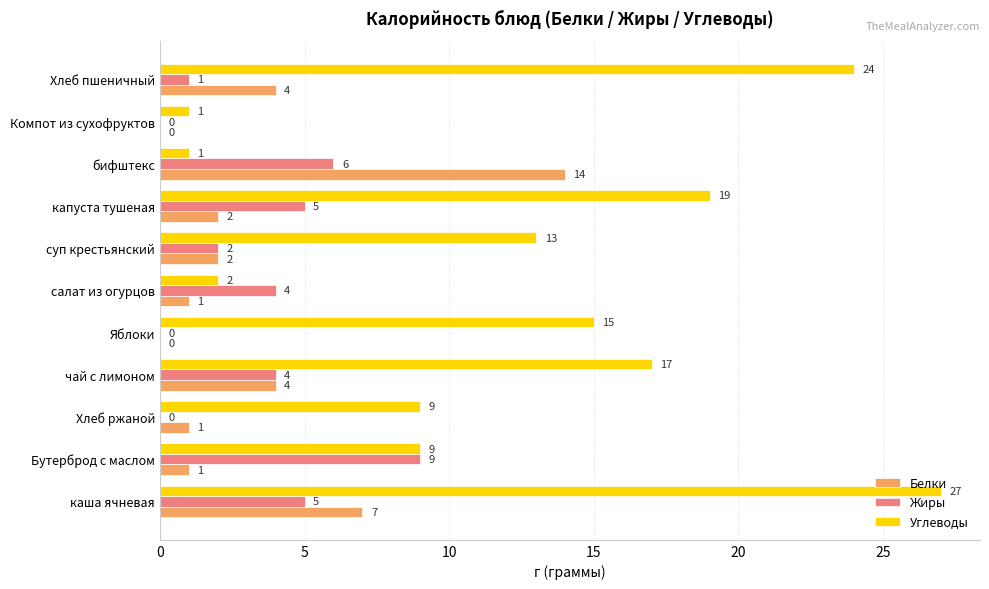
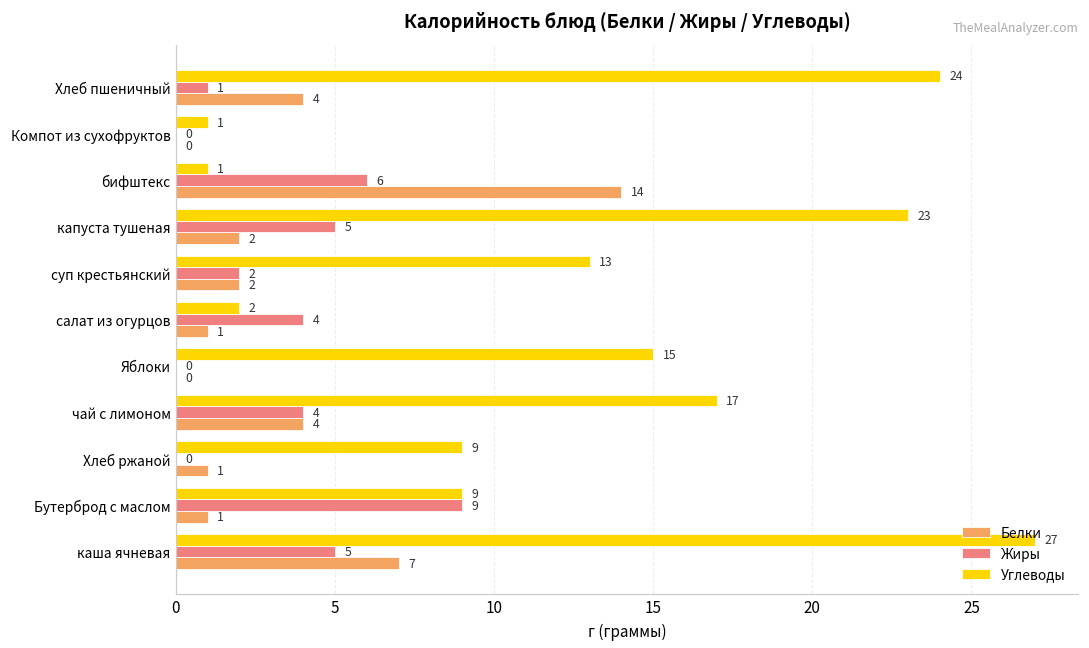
  {
    "Углеводы": {
      "Хлеб пшеничный": 24,
      "Компот из сухофруктов": 1,
      "бифштекс": 1,
-     "капуста тушеная": 19,
+     "капуста тушеная": 23,
      "суп крестьянский": 13,
      "салат из огурцов": 2,
      "Яблоки": 15,
      "чай с лимоном": 17,
      "Хлеб ржаной": 9,
      "Бутерброд с маслом": 9,
      "каша ячневая": 27
    }
  }
